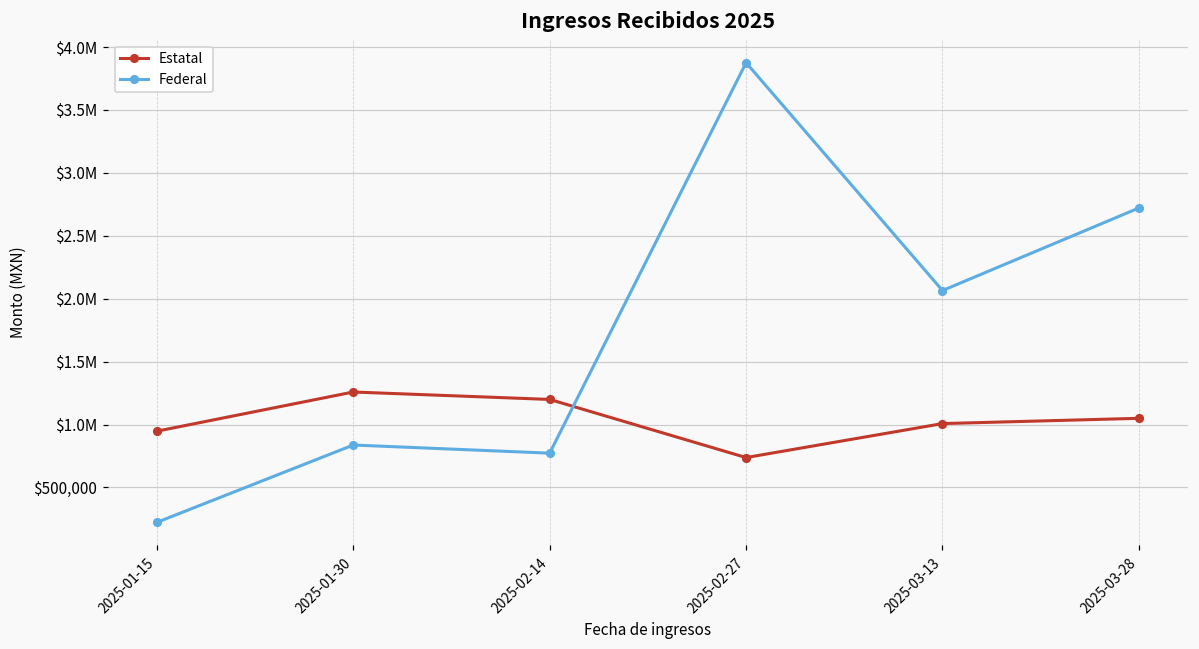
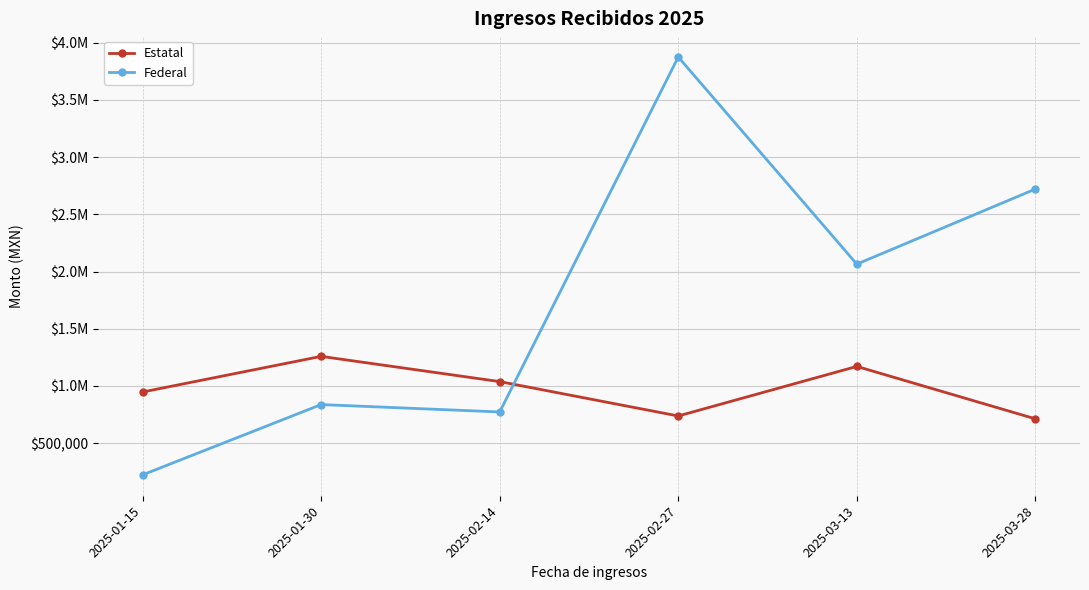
  {
    "Estatal": {
      "2025-01-15": "$950,000",
      "2025-01-30": "$1,260,000",
-     "2025-02-14": "$1,200,000",
+     "2025-02-14": "$1,040,000",
      "2025-02-27": "$740,000",
-     "2025-03-13": "$1,010,000",
-     "2025-03-28": "$1,050,000"
+     "2025-03-13": "$1,170,000",
+     "2025-03-28": "$710,000"
    },
    "Federal": {
      "2025-01-15": "$220,000",
      "2025-01-30": "$840,000",
      "2025-02-14": "$770,000",
      "2025-02-27": "$3,880,000",
      "2025-03-13": "$2,060,000",
      "2025-03-28": "$2,720,000"
    }
  }
